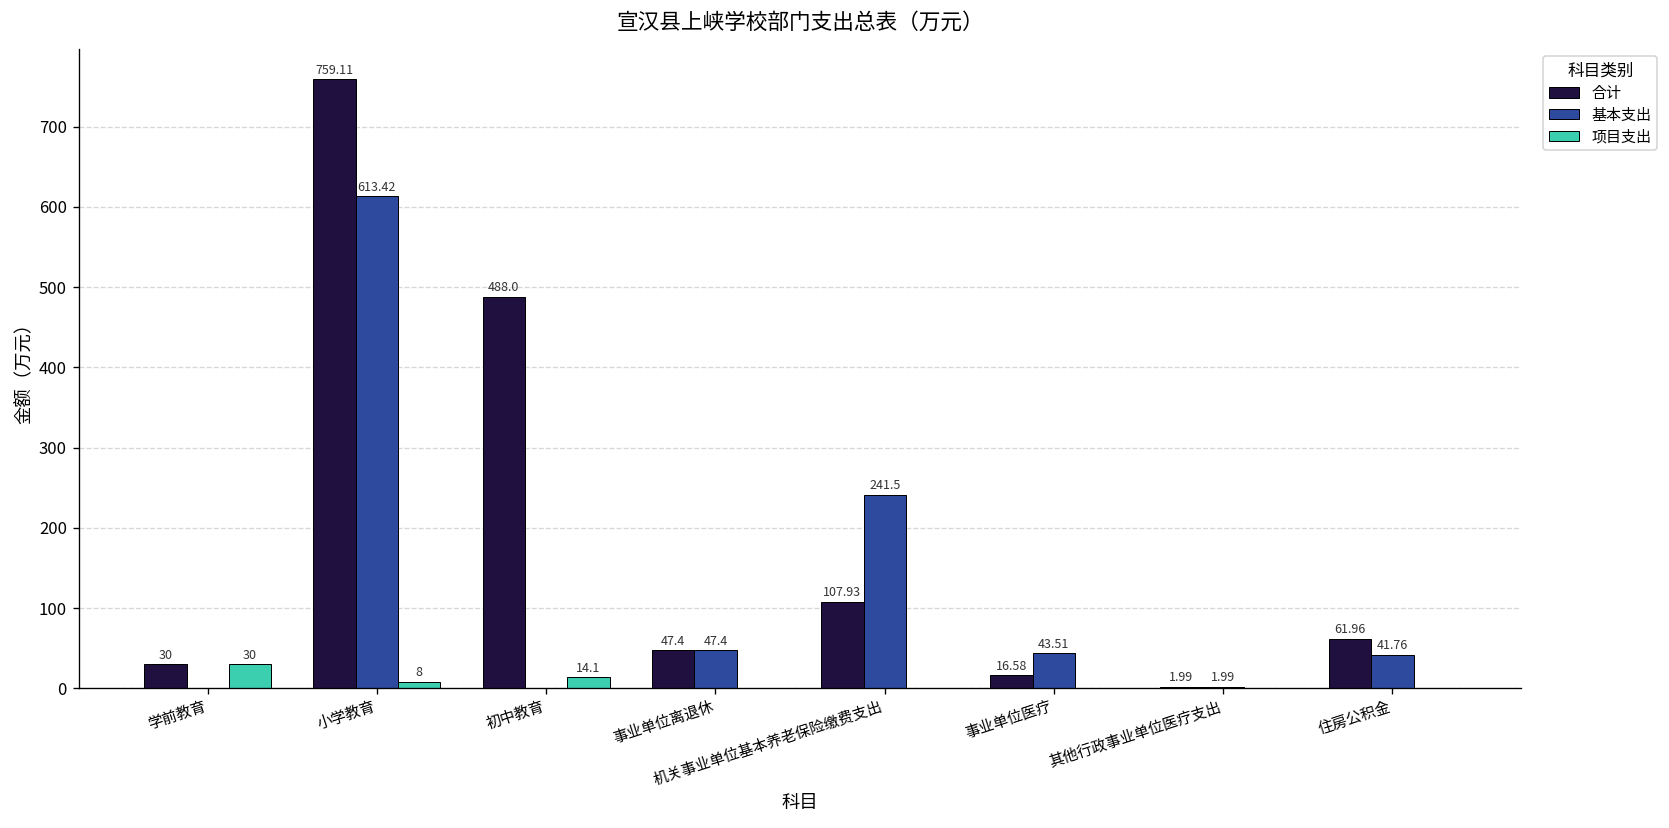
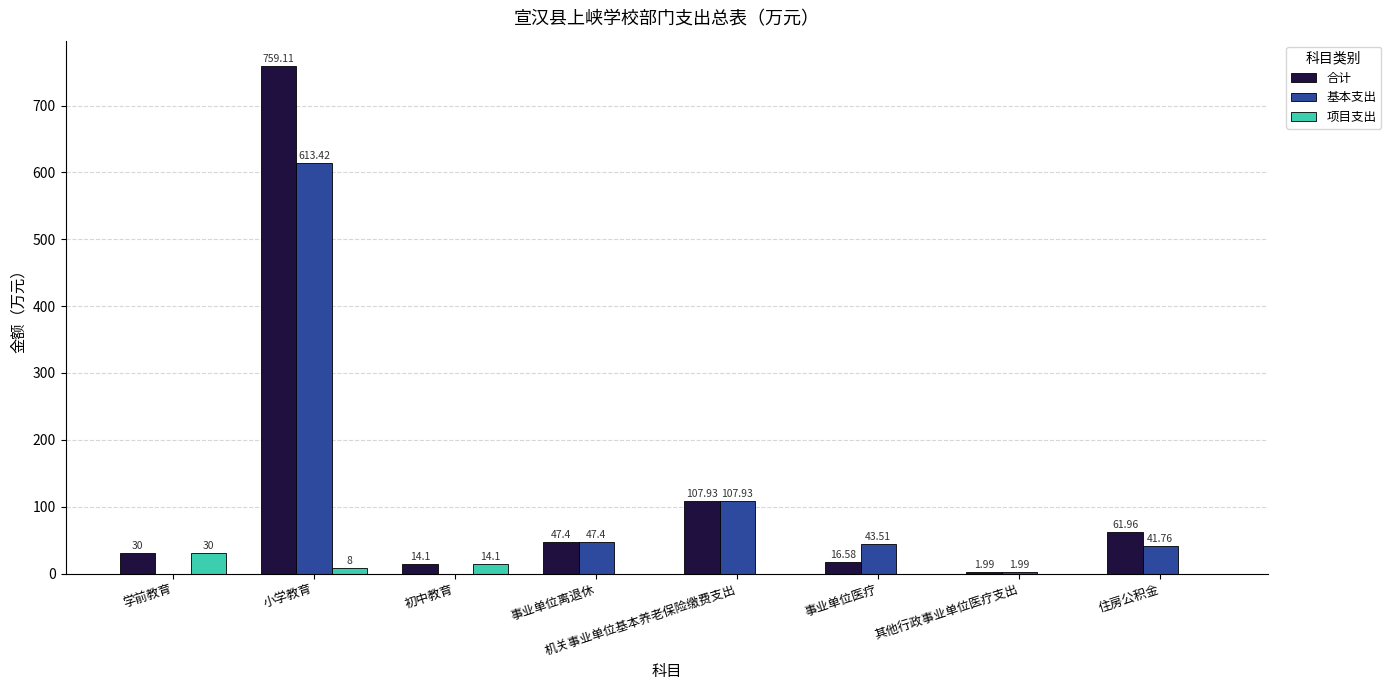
  {
    "合计": {
      "学前教育": 30,
      "小学教育": 759.11,
-     "初中教育": 488.0,
+     "初中教育": 14.1,
      "事业单位离退休": 47.4,
      "机关事业单位基本养老保险缴费支出": 107.93,
      "事业单位医疗": 16.58,
      "其他行政事业单位医疗支出": 1.99,
      "住房公积金": 61.96
    },
    "基本支出": {
      "小学教育": 613.42,
      "事业单位离退休": 47.4,
-     "机关事业单位基本养老保险缴费支出": 241.5,
+     "机关事业单位基本养老保险缴费支出": 107.93,
      "事业单位医疗": 43.51,
      "其他行政事业单位医疗支出": 1.99,
      "住房公积金": 41.76
    },
    "项目支出": {
      "学前教育": 30,
      "小学教育": 8,
      "初中教育": 14.1
    }
  }
